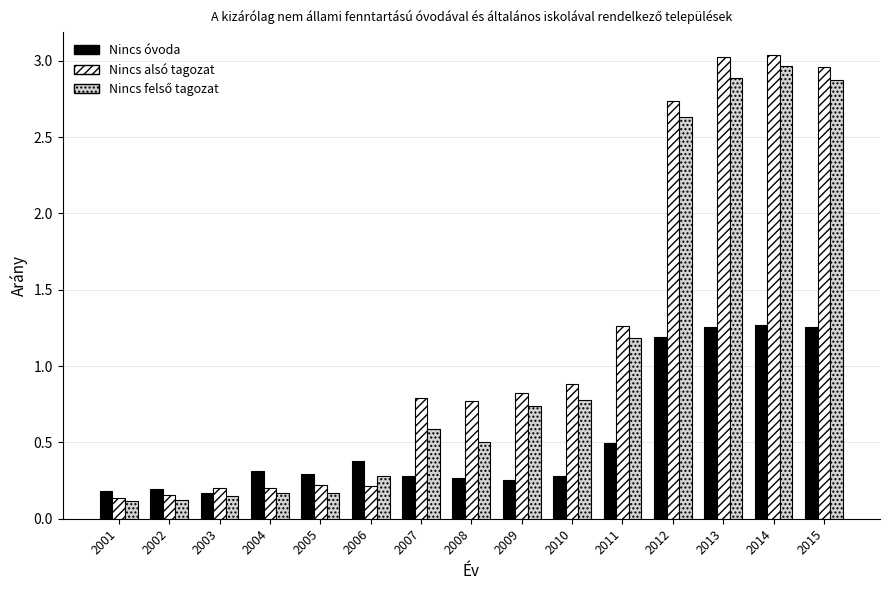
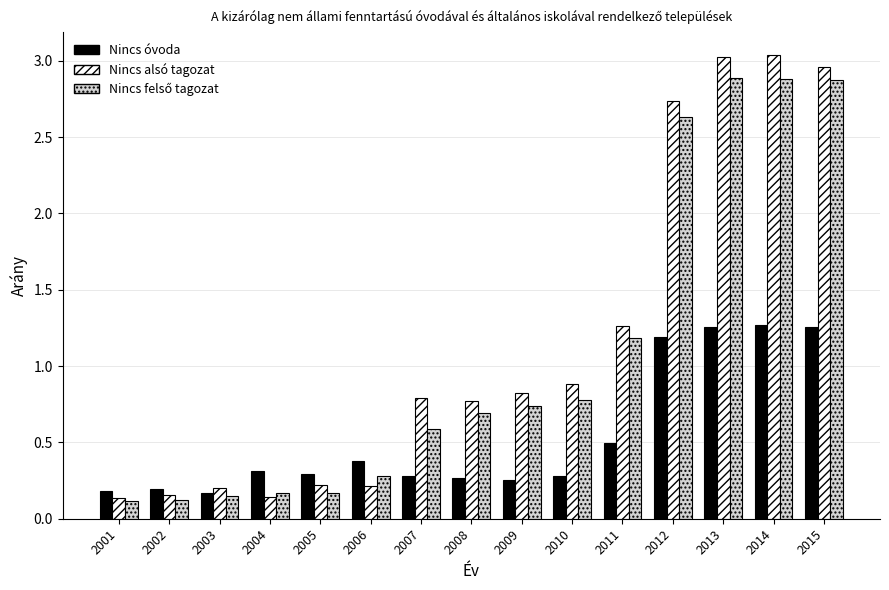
  {
    "Nincs óvoda": {
      "2001": 0.18,
      "2002": 0.20,
      "2003": 0.17,
      "2004": 0.31,
      "2005": 0.29,
      "2006": 0.38,
      "2007": 0.28,
      "2008": 0.27,
      "2009": 0.26,
      "2010": 0.28,
      "2011": 0.50,
      "2012": 1.19,
      "2013": 1.25,
      "2014": 1.27,
      "2015": 1.26
    },
    "Nincs alsó tagozat": {
      "2001": 0.13,
      "2002": 0.15,
      "2003": 0.20,
-     "2004": 0.20,
+     "2004": 0.14,
      "2005": 0.22,
      "2006": 0.22,
      "2007": 0.79,
      "2008": 0.77,
      "2009": 0.82,
      "2010": 0.88,
      "2011": 1.26,
      "2012": 2.74,
      "2013": 3.02,
      "2014": 3.03,
      "2015": 2.96
    },
    "Nincs felső tagozat": {
      "2001": 0.12,
      "2002": 0.12,
      "2003": 0.15,
      "2004": 0.17,
      "2005": 0.17,
      "2006": 0.28,
      "2007": 0.59,
-     "2008": 0.50,
+     "2008": 0.69,
      "2009": 0.74,
      "2010": 0.78,
      "2011": 1.19,
      "2012": 2.63,
      "2013": 2.89,
-     "2014": 2.97,
+     "2014": 2.88,
      "2015": 2.87
    }
  }
